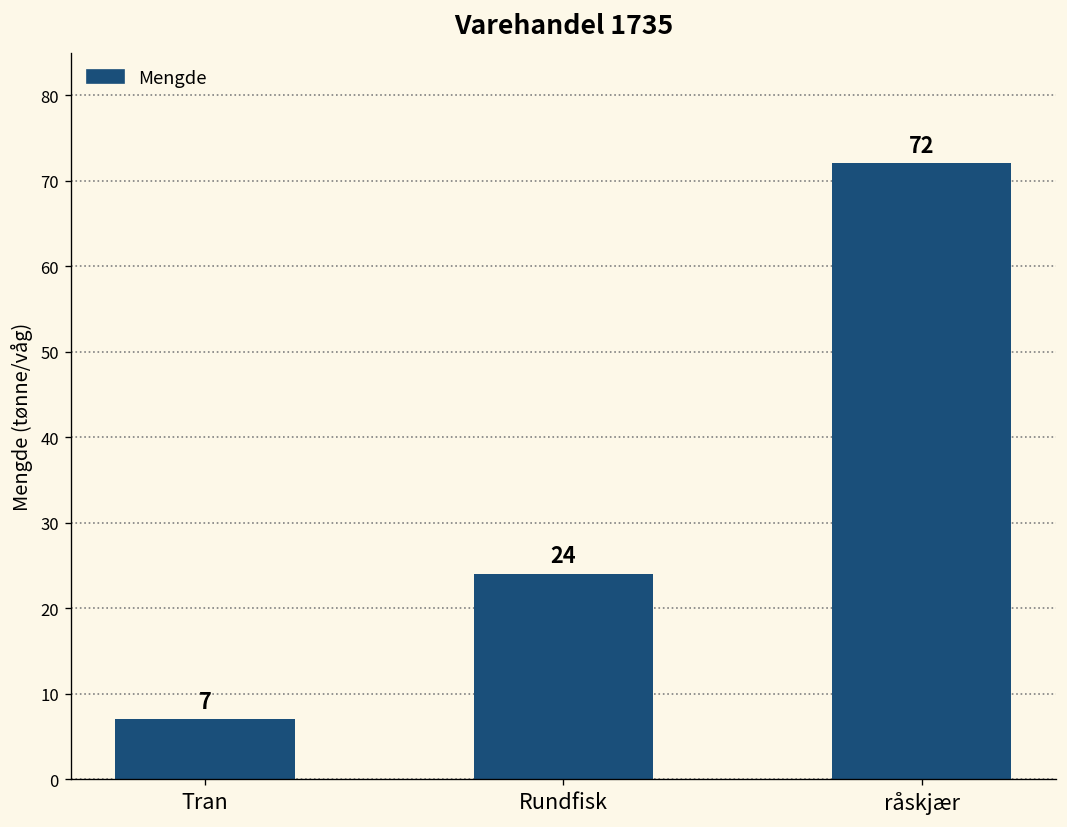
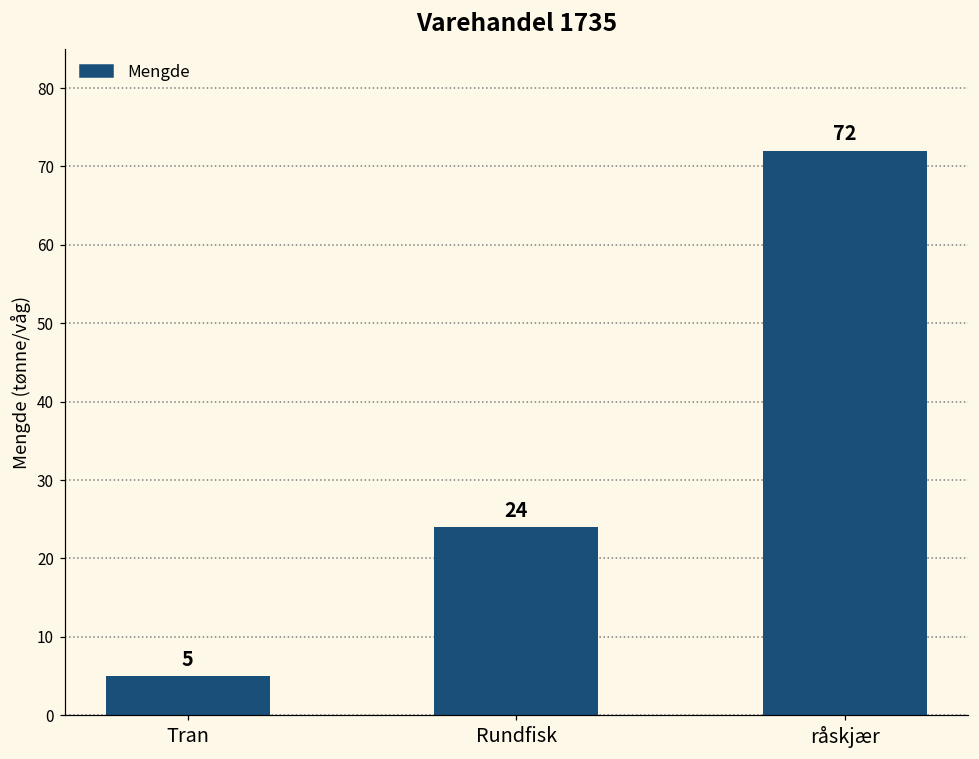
  {
-   "Tran": 7,
+   "Tran": 5,
    "Rundfisk": 24,
    "råskjær": 72
  }
